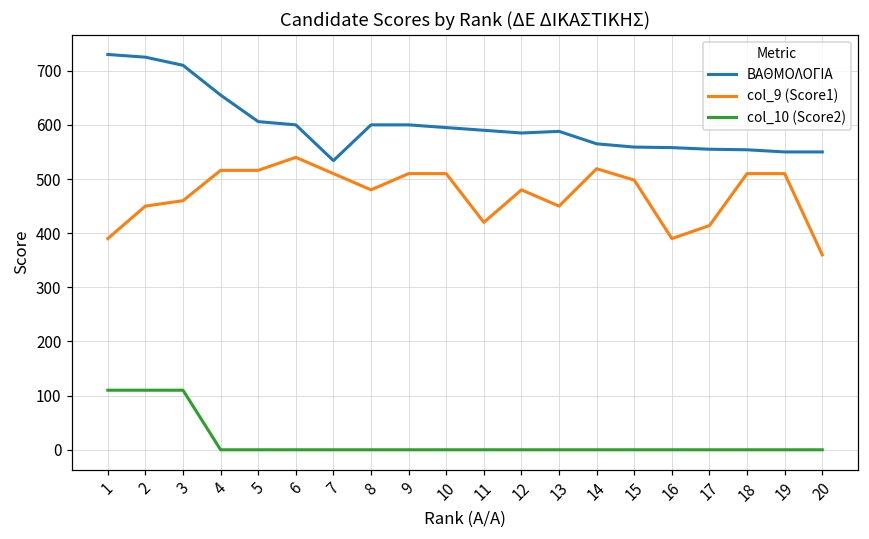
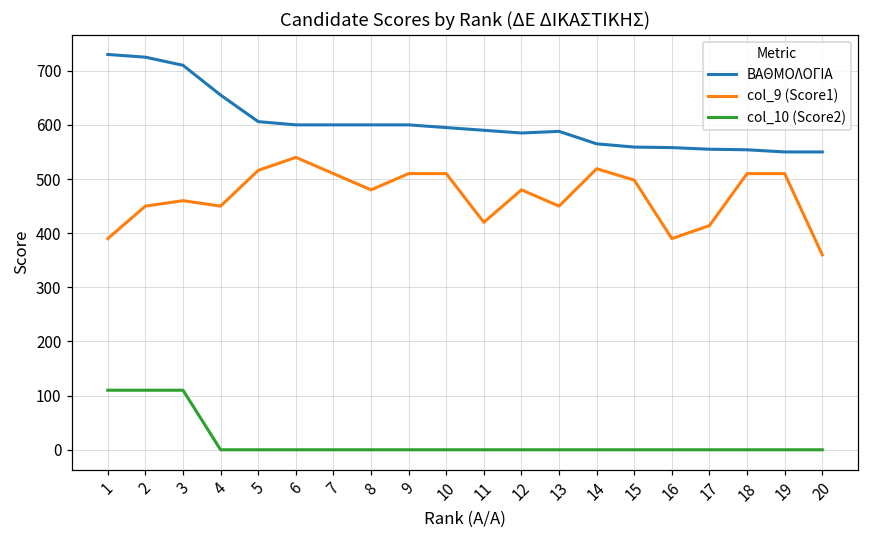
  {
    "ΒΑΘΜΟΛΟΓΙΑ": {
      "1": 730,
      "2": 730,
      "3": 710,
      "4": 660,
      "5": 610,
      "6": 600,
-     "7": 530,
+     "7": 600,
      "8": 600,
      "9": 600,
      "10": 600,
      "11": 590,
      "12": 590,
      "13": 590,
      "14": 570,
      "15": 560,
      "16": 560,
      "17": 560,
      "18": 550,
      "19": 550,
      "20": 550
    },
    "col_9 (Score1)": {
      "1": 390,
      "2": 450,
      "3": 460,
-     "4": 520,
+     "4": 450,
      "5": 520,
      "6": 540,
      "7": 510,
      "8": 480,
      "9": 510,
      "10": 510,
      "11": 420,
      "12": 480,
      "13": 450,
      "14": 520,
      "15": 500,
      "16": 390,
      "17": 410,
      "18": 510,
      "19": 510,
      "20": 360
    },
    "col_10 (Score2)": {
      "1": 110,
      "2": 110,
      "3": 110,
      "4": 0,
      "5": 0,
      "6": 0,
      "7": 0,
      "8": 0,
      "9": 0,
      "10": 0,
      "11": 0,
      "12": 0,
      "13": 0,
      "14": 0,
      "15": 0,
      "16": 0,
      "17": 0,
      "18": 0,
      "19": 0,
      "20": 0
    }
  }
